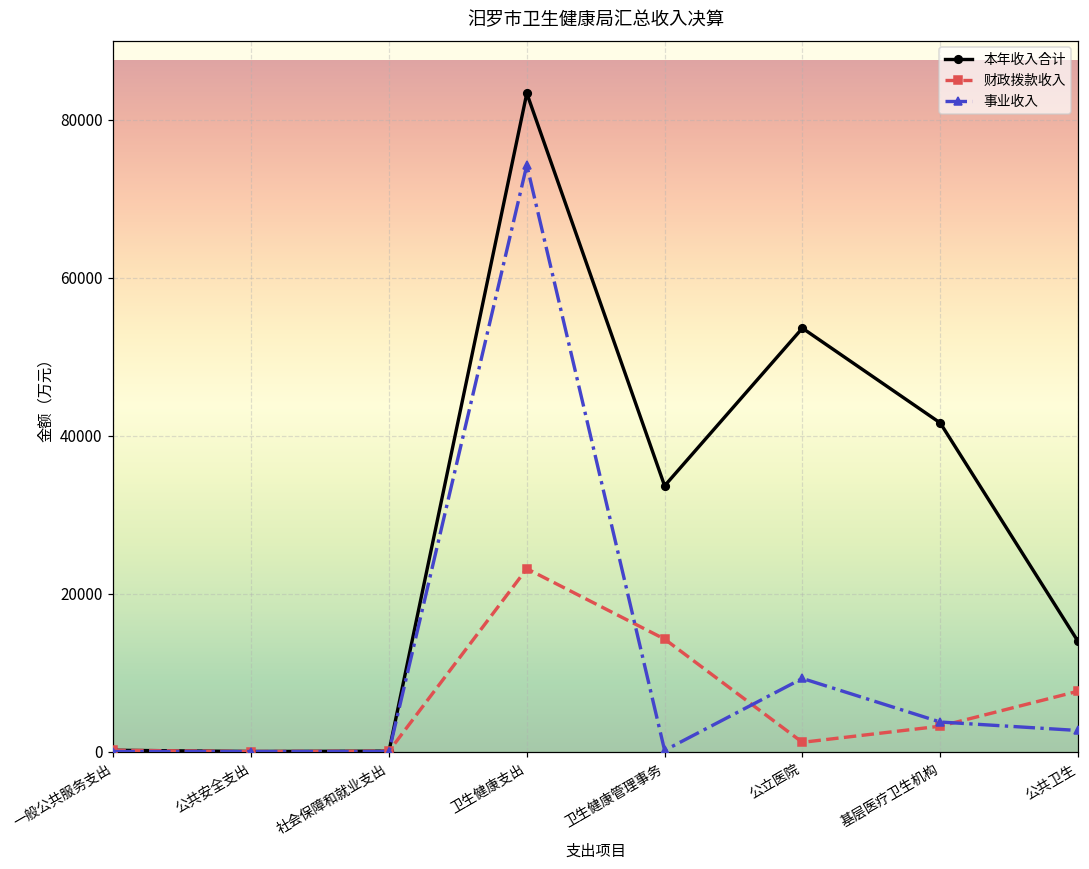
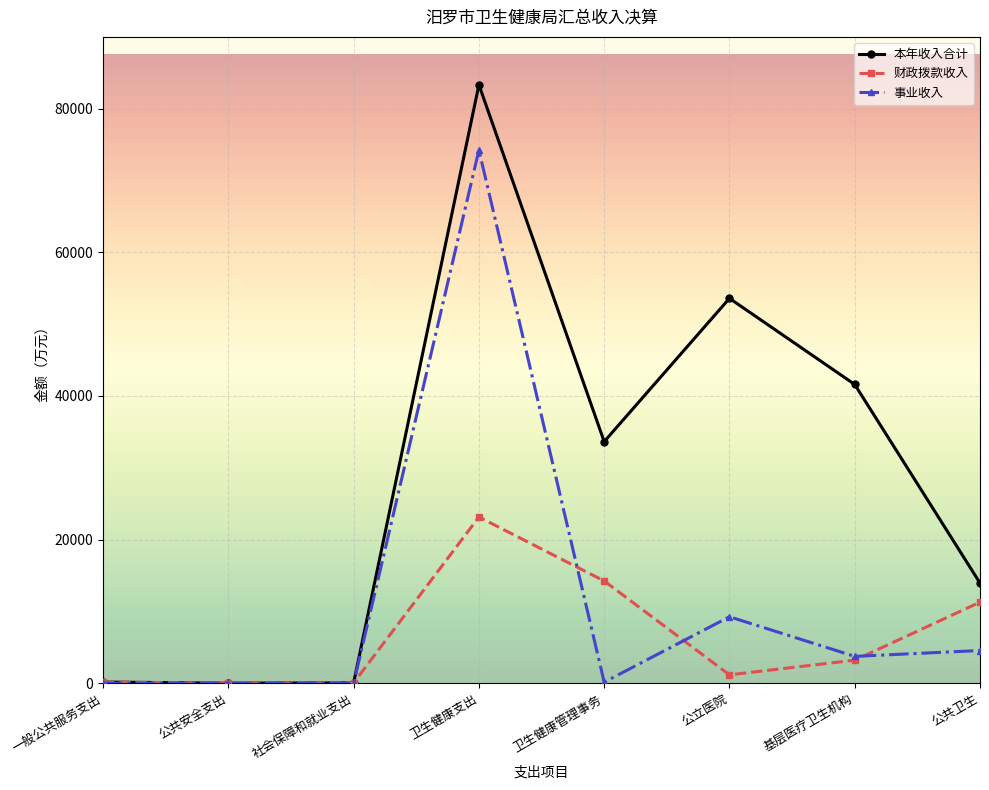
  {
    "本年收入合计": {
      "卫生健康支出": 83000,
      "卫生健康管理事务": 34000,
      "公立医院": 54000,
      "基层医疗卫生机构": 42000,
      "公共卫生": 14000
    },
    "财政拨款收入": {
      "卫生健康支出": 23000,
      "卫生健康管理事务": 14000,
      "公立医院": 1000,
      "基层医疗卫生机构": 3000,
-     "公共卫生": 8000
+     "公共卫生": 11000
    },
    "事业收入": {
      "卫生健康支出": 74000,
      "卫生健康管理事务": 0,
      "公立医院": 9000,
      "基层医疗卫生机构": 4000,
-     "公共卫生": 3000
+     "公共卫生": 5000
    }
  }
